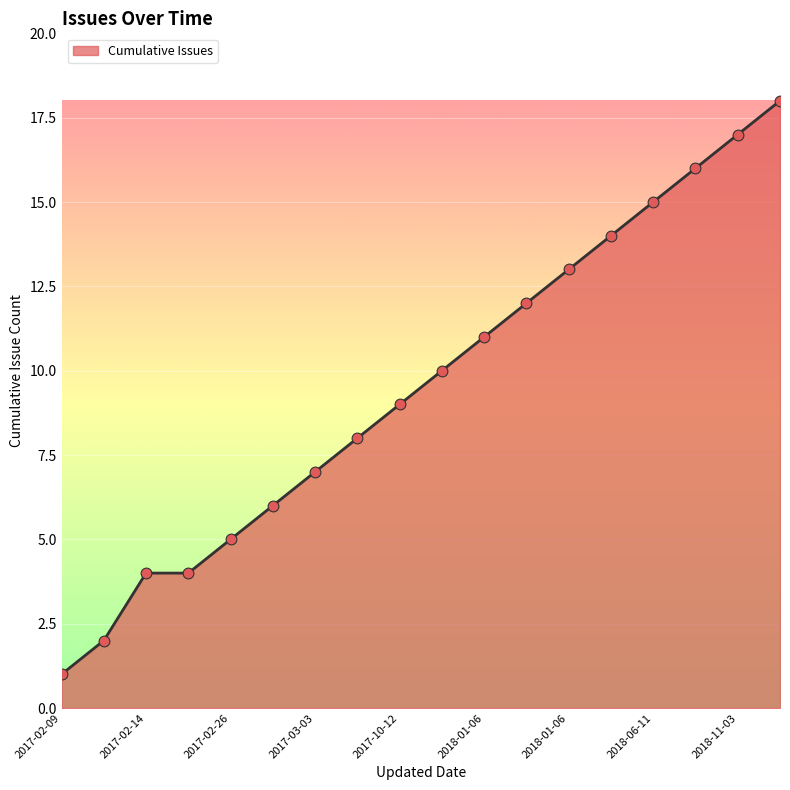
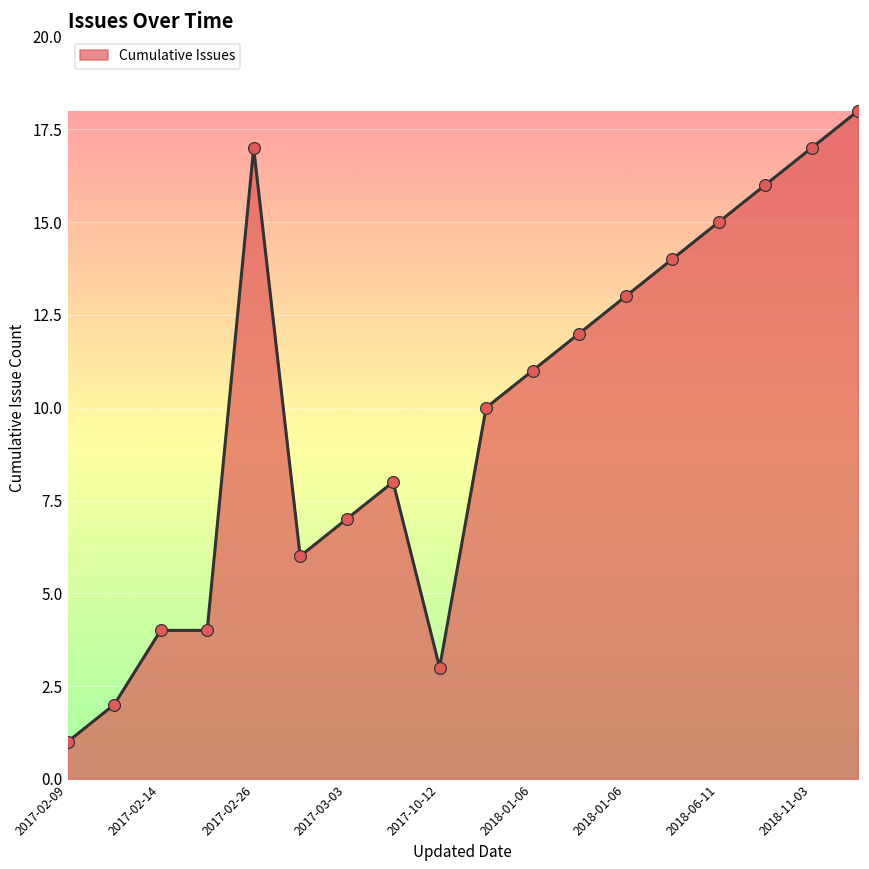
  {
    "2017-02-09": 1,
    "2017-02-14": 4,
-   "2017-02-26": 5,
+   "2017-02-26": 17,
    "2017-03-03": 7,
-   "2017-10-12": 9
+   "2017-10-12": 3
  }
